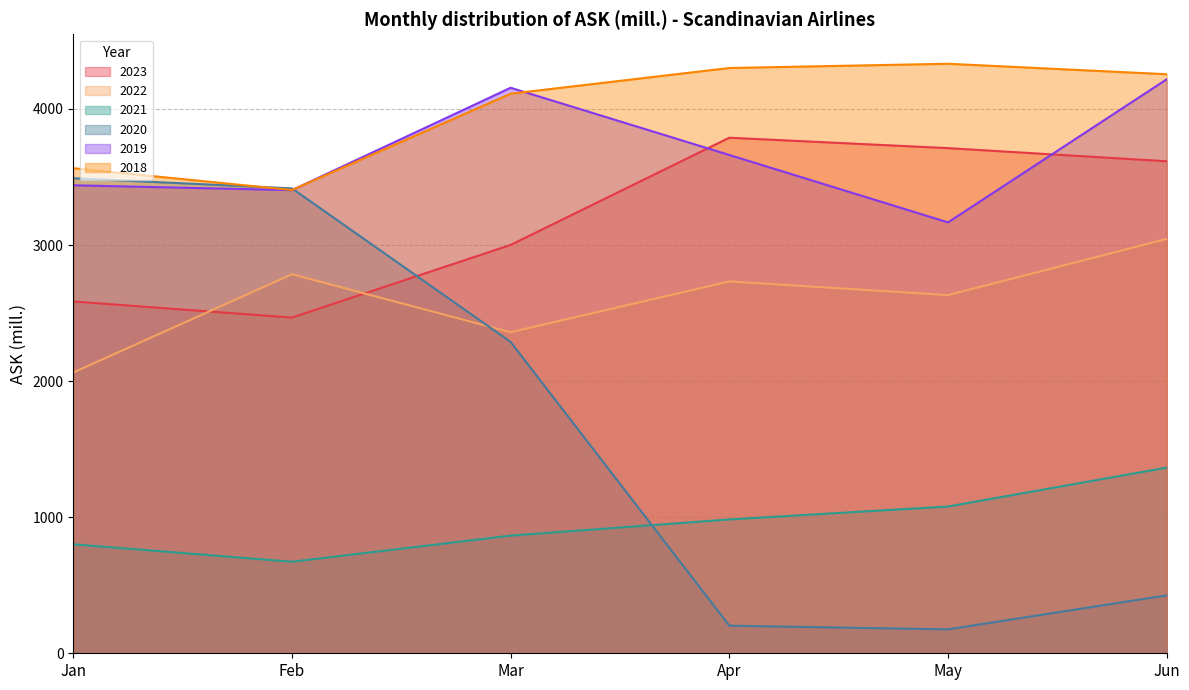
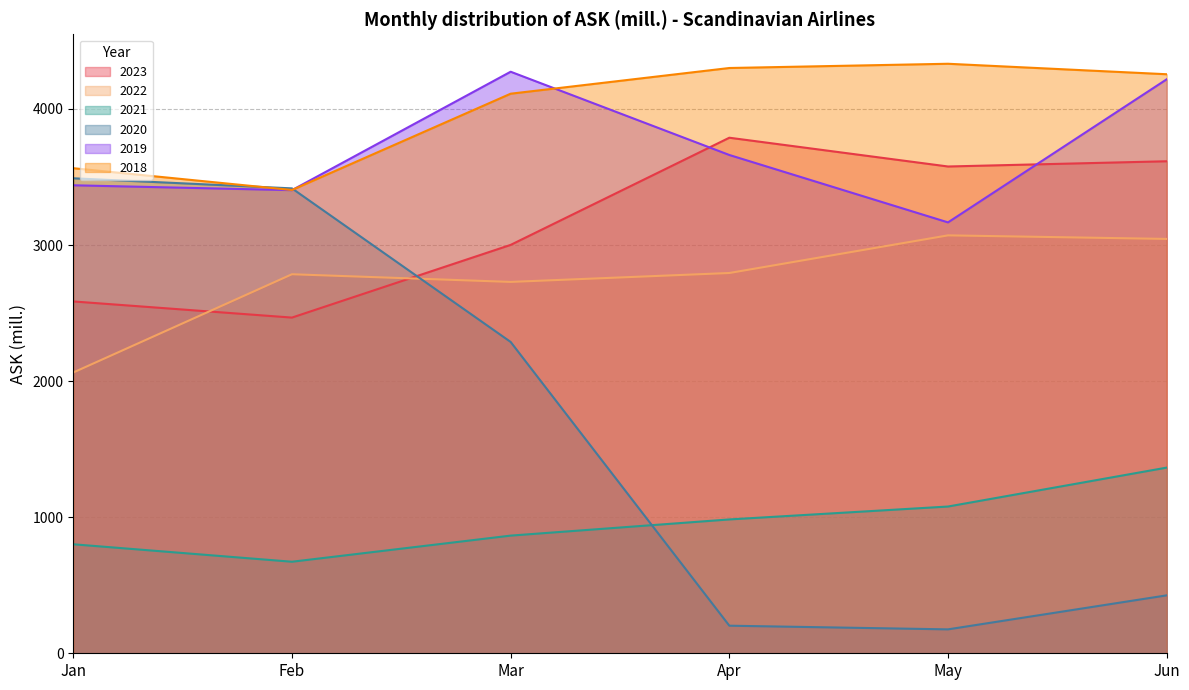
  {
    "2023": {
      "Jan": 2590,
      "Feb": 2470,
      "Mar": 3000,
      "Apr": 3790,
-     "May": 3710,
+     "May": 3580,
      "Jun": 3620
    },
    "2022": {
      "Jan": 2060,
      "Feb": 2790,
-     "Mar": 2360,
-     "Apr": 2730,
-     "May": 2630,
+     "Mar": 2730,
+     "Apr": 2790,
+     "May": 3070,
      "Jun": 3040
    },
    "2019": {
      "Jan": 3440,
-     "Mar": 4160,
+     "Mar": 4270,
      "Apr": 3660,
      "May": 3170,
      "Jun": 4220
    },
    "2018": {
      "Jan": 3560,
      "Mar": 4110,
      "Apr": 4300,
      "May": 4330,
      "Jun": 4250
    }
  }
